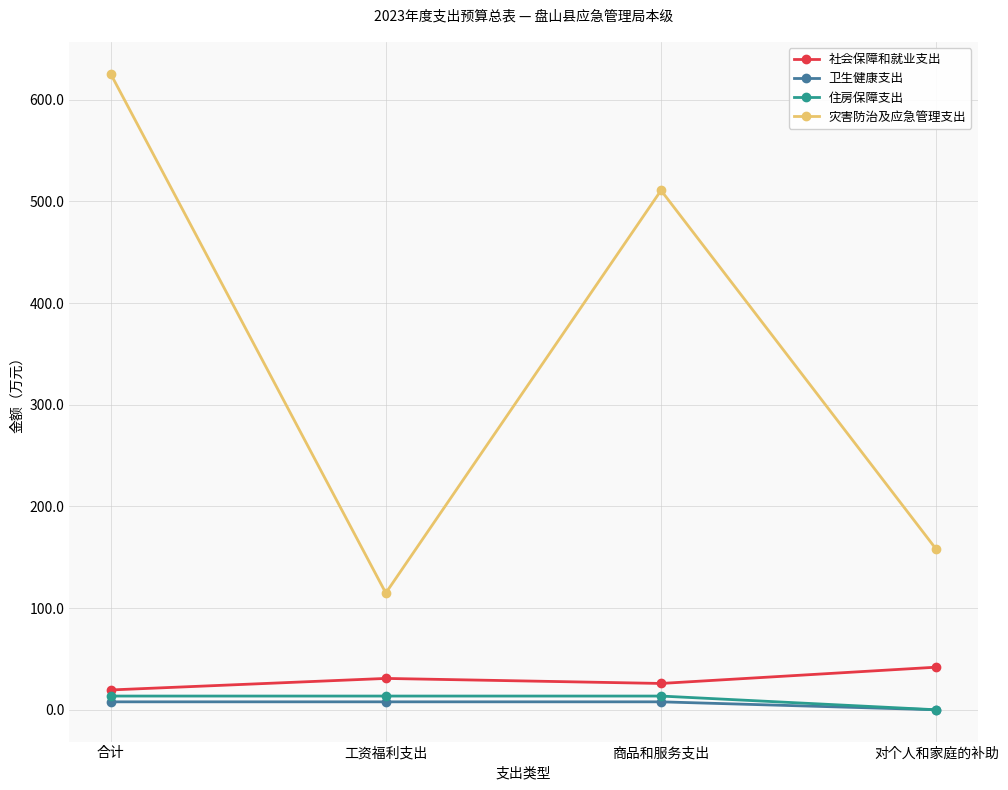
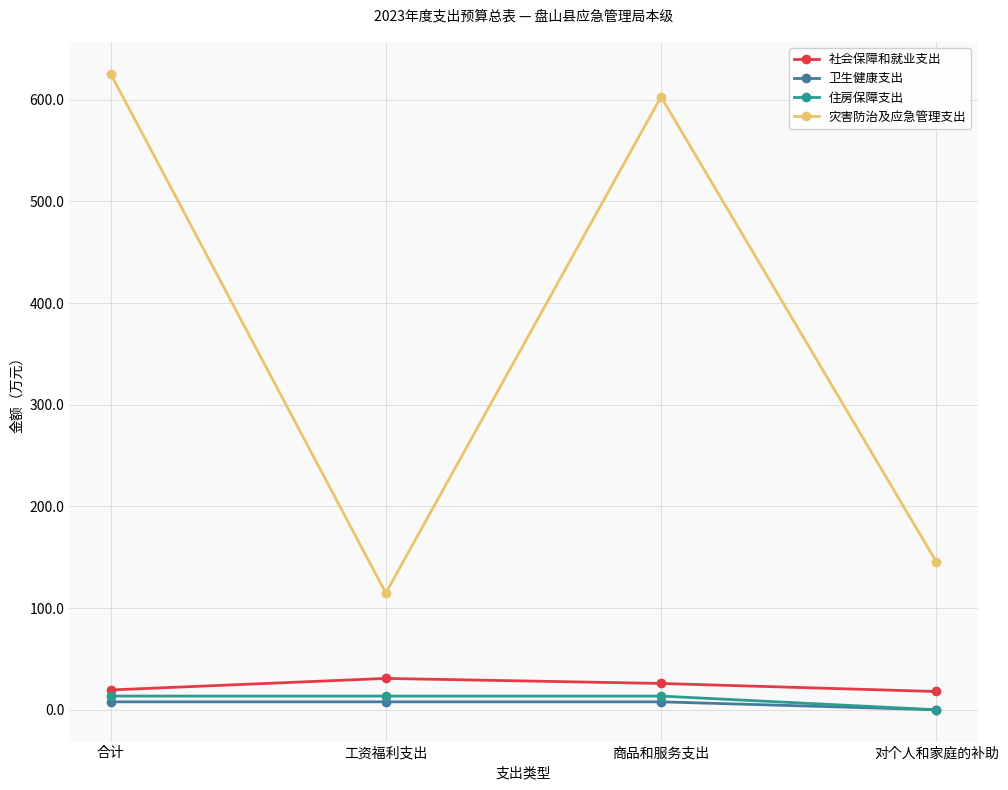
  {
    "社会保障和就业支出": {
      "合计": 19,
      "工资福利支出": 31,
      "商品和服务支出": 26,
-     "对个人和家庭的补助": 42
+     "对个人和家庭的补助": 18
    },
    "灾害防治及应急管理支出": {
      "合计": 626,
      "工资福利支出": 115,
-     "商品和服务支出": 511,
-     "对个人和家庭的补助": 158
+     "商品和服务支出": 603,
+     "对个人和家庭的补助": 146
    }
  }
